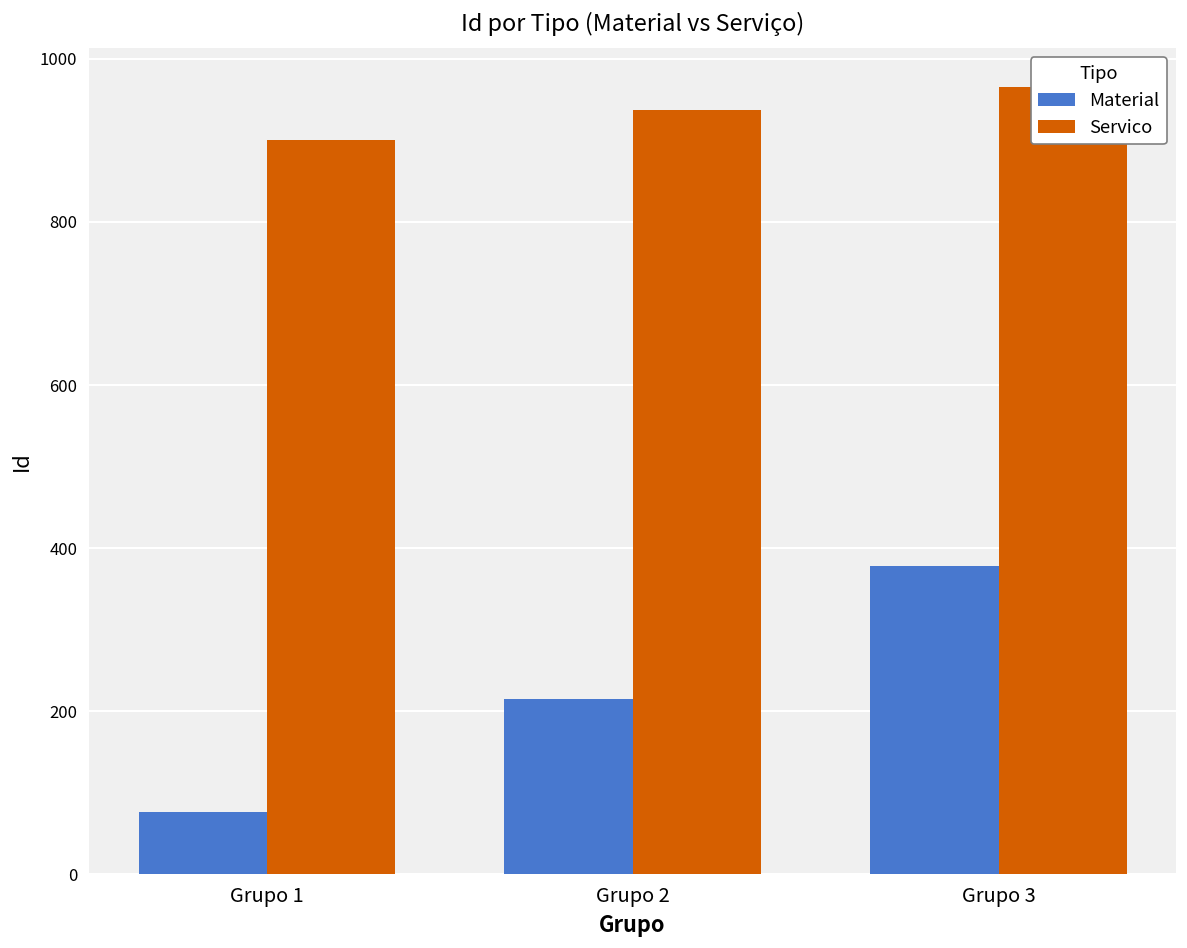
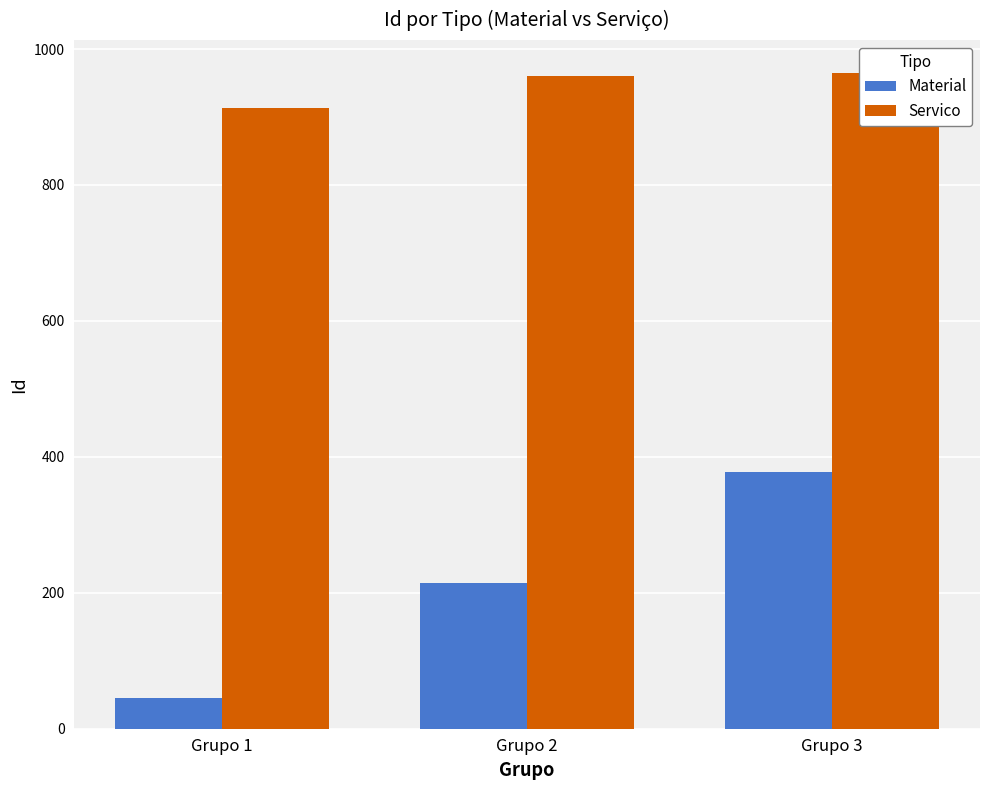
  {
    "Material": {
-     "Grupo 1": 80,
+     "Grupo 1": 50,
      "Grupo 2": 220,
      "Grupo 3": 380
    },
    "Servico": {
-     "Grupo 1": 900,
-     "Grupo 2": 940
+     "Grupo 1": 910,
+     "Grupo 2": 960
    }
  }
